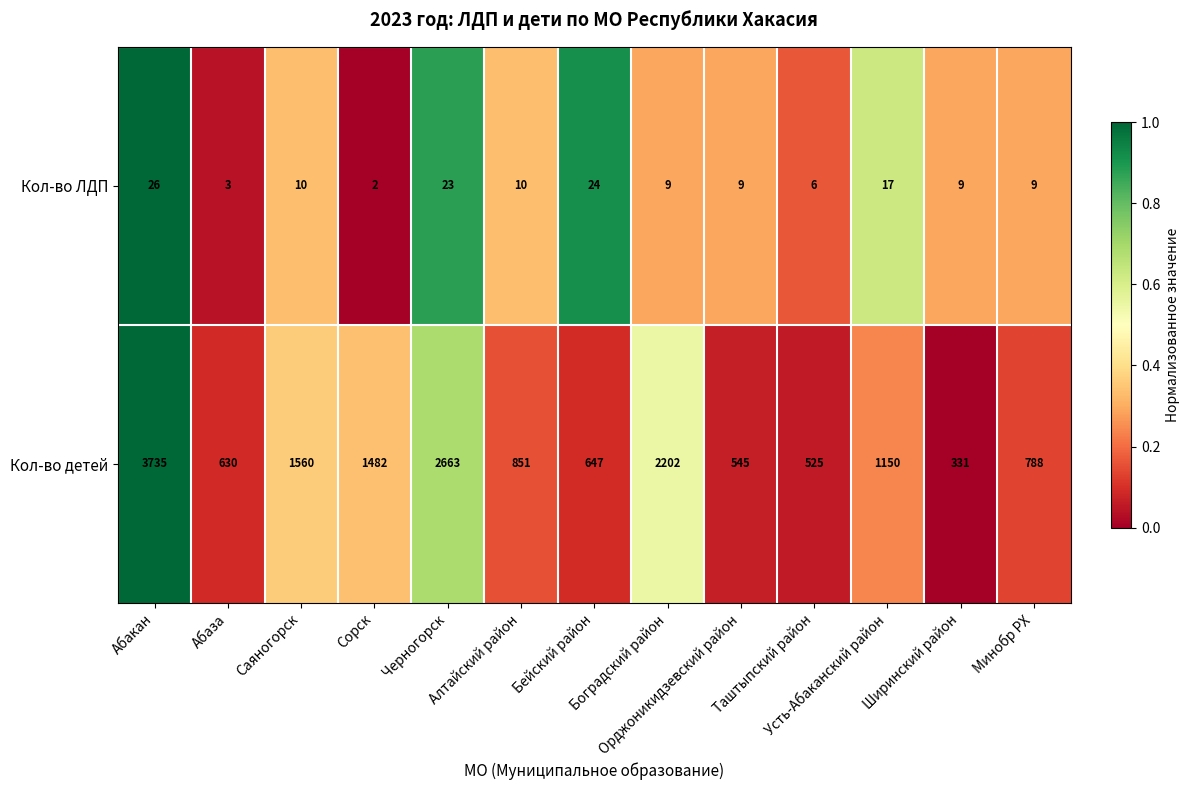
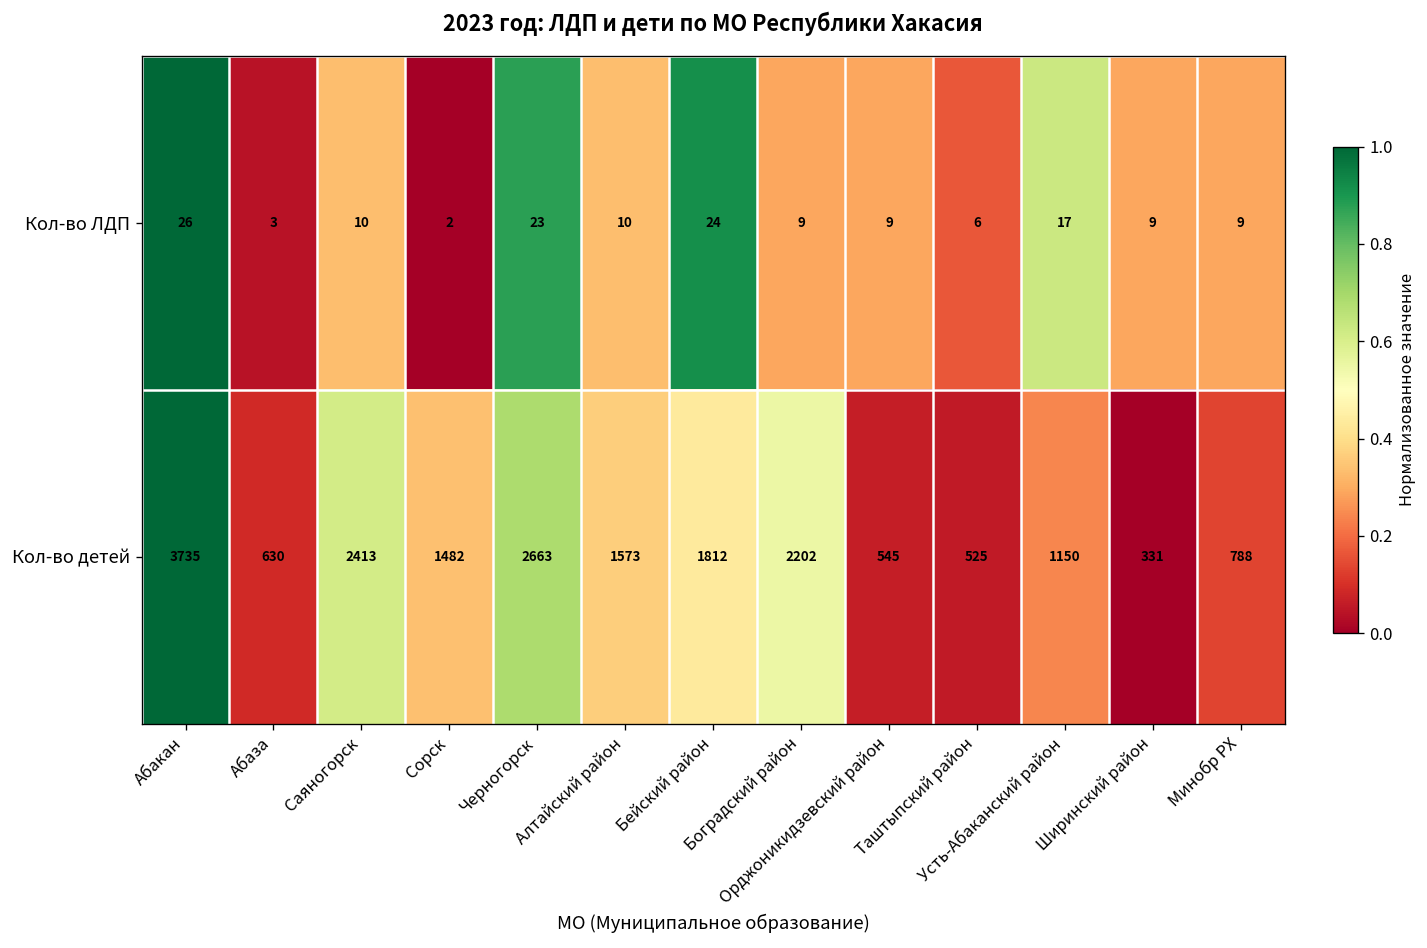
  {
    "Кол-во ЛДП": {
      "Абакан": 26,
      "Абаза": 3,
      "Саяногорск": 10,
      "Сорск": 2,
      "Черногорск": 23,
      "Алтайский район": 10,
      "Бейский район": 24,
      "Боградский район": 9,
      "Орджоникидзевский район": 9,
      "Таштыпский район": 6,
      "Усть-Абаканский район": 17,
      "Ширинский район": 9,
      "Минобр РХ": 9
    },
    "Кол-во детей": {
      "Абакан": 3735,
      "Абаза": 630,
-     "Саяногорск": 1560,
+     "Саяногорск": 2413,
      "Сорск": 1482,
      "Черногорск": 2663,
-     "Алтайский район": 851,
-     "Бейский район": 647,
+     "Алтайский район": 1573,
+     "Бейский район": 1812,
      "Боградский район": 2202,
      "Орджоникидзевский район": 545,
      "Таштыпский район": 525,
      "Усть-Абаканский район": 1150,
      "Ширинский район": 331,
      "Минобр РХ": 788
    }
  }
